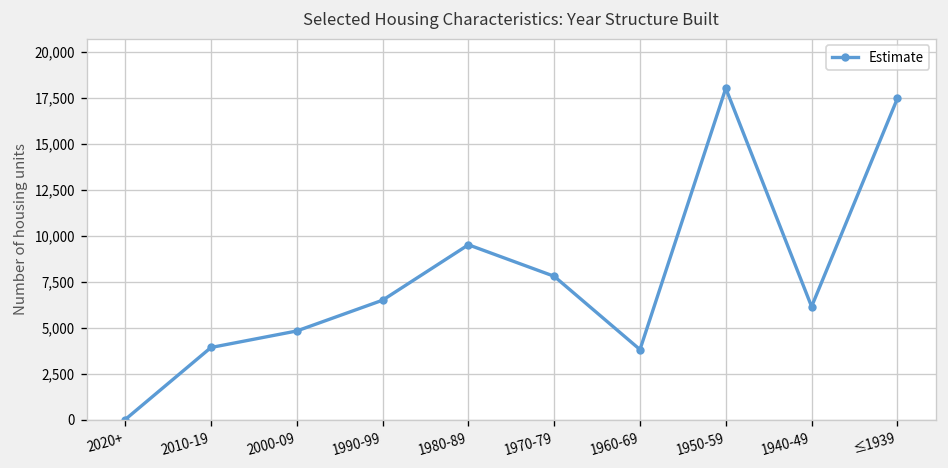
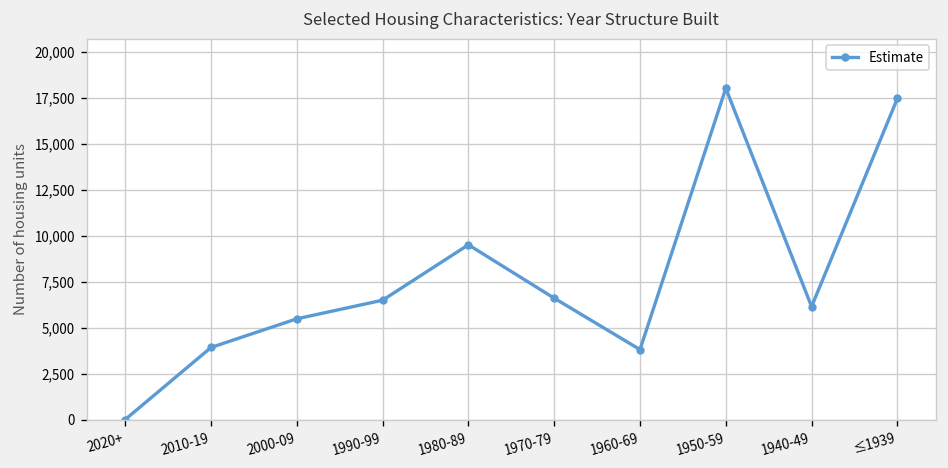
  {
    "2020+": "0",
    "2010-19": "3,900",
-   "2000-09": "4,800",
+   "2000-09": "5,500",
    "1990-99": "6,500",
    "1980-89": "9,500",
-   "1970-79": "7,800",
+   "1970-79": "6,600",
    "1960-69": "3,800",
    "1950-59": "18,000",
    "1940-49": "6,200",
    "≤1939": "17,500"
  }
